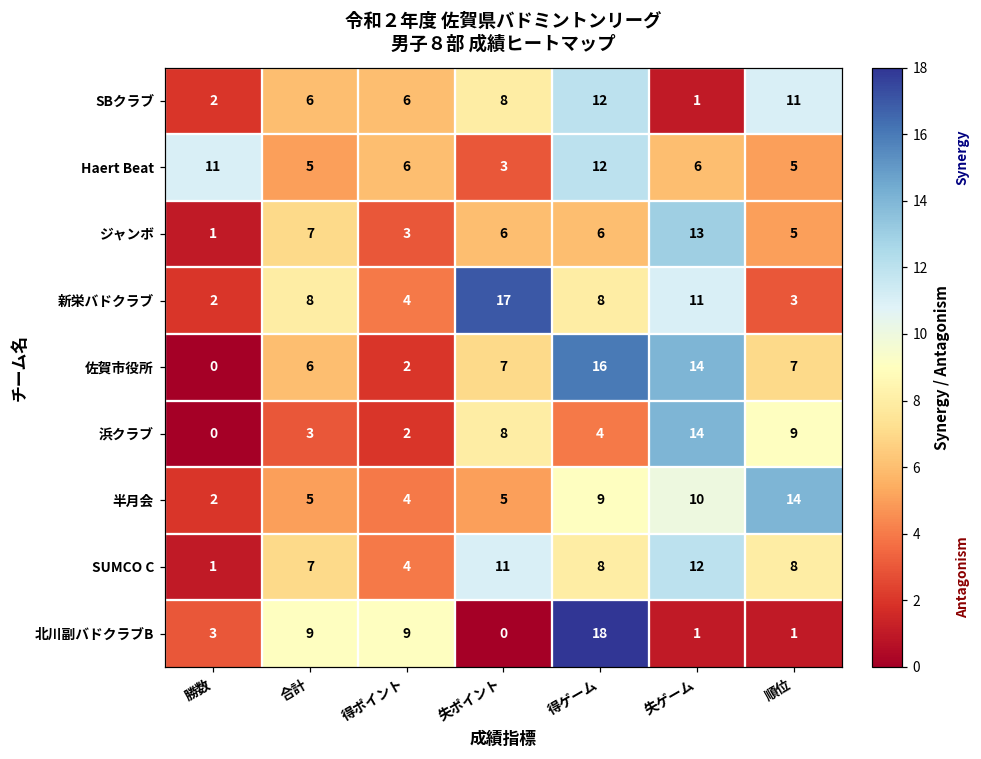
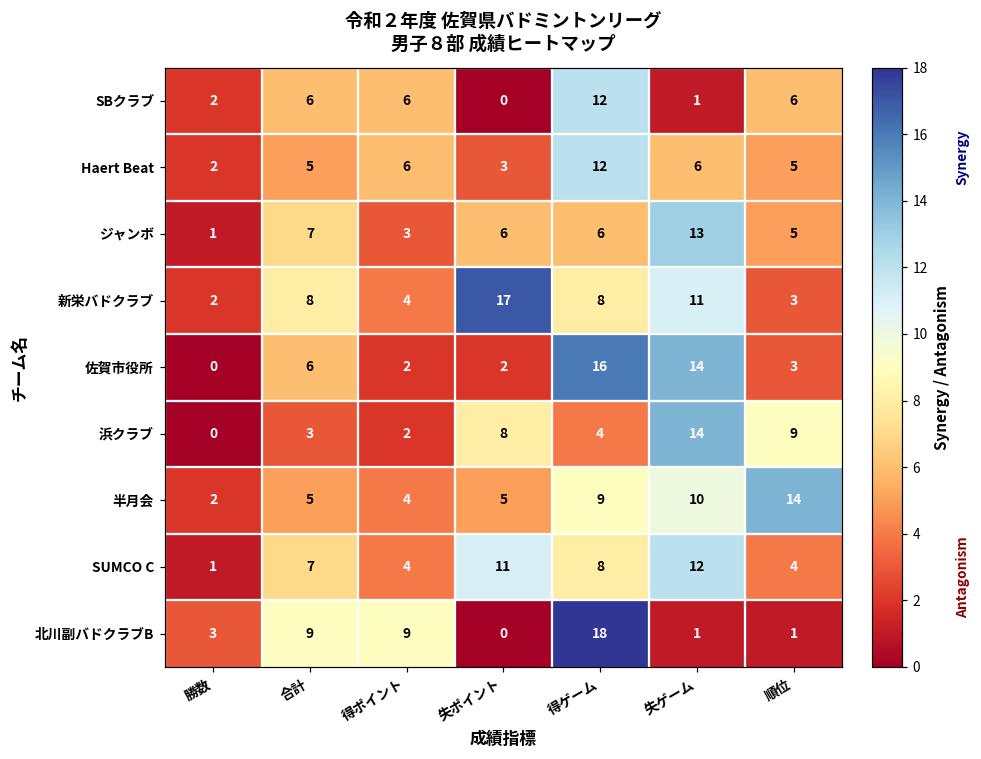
  {
    "SBクラブ": {
      "勝数": 2,
      "合計": 6,
      "得ポイント": 6,
-     "失ポイント": 8,
+     "失ポイント": 0,
      "得ゲーム": 12,
      "失ゲーム": 1,
-     "順位": 11
+     "順位": 6
    },
    "Haert Beat": {
-     "勝数": 11,
+     "勝数": 2,
      "合計": 5,
      "得ポイント": 6,
      "失ポイント": 3,
      "得ゲーム": 12,
      "失ゲーム": 6,
      "順位": 5
    },
    "ジャンボ": {
      "勝数": 1,
      "合計": 7,
      "得ポイント": 3,
      "失ポイント": 6,
      "得ゲーム": 6,
      "失ゲーム": 13,
      "順位": 5
    },
    "新栄バドクラブ": {
      "勝数": 2,
      "合計": 8,
      "得ポイント": 4,
      "失ポイント": 17,
      "得ゲーム": 8,
      "失ゲーム": 11,
      "順位": 3
    },
    "佐賀市役所": {
      "勝数": 0,
      "合計": 6,
      "得ポイント": 2,
-     "失ポイント": 7,
+     "失ポイント": 2,
      "得ゲーム": 16,
      "失ゲーム": 14,
-     "順位": 7
+     "順位": 3
    },
    "浜クラブ": {
      "勝数": 0,
      "合計": 3,
      "得ポイント": 2,
      "失ポイント": 8,
      "得ゲーム": 4,
      "失ゲーム": 14,
      "順位": 9
    },
    "半月会": {
      "勝数": 2,
      "合計": 5,
      "得ポイント": 4,
      "失ポイント": 5,
      "得ゲーム": 9,
      "失ゲーム": 10,
      "順位": 14
    },
    "SUMCO C": {
      "勝数": 1,
      "合計": 7,
      "得ポイント": 4,
      "失ポイント": 11,
      "得ゲーム": 8,
      "失ゲーム": 12,
-     "順位": 8
+     "順位": 4
    },
    "北川副バドクラブB": {
      "勝数": 3,
      "合計": 9,
      "得ポイント": 9,
      "失ポイント": 0,
      "得ゲーム": 18,
      "失ゲーム": 1,
      "順位": 1
    }
  }
